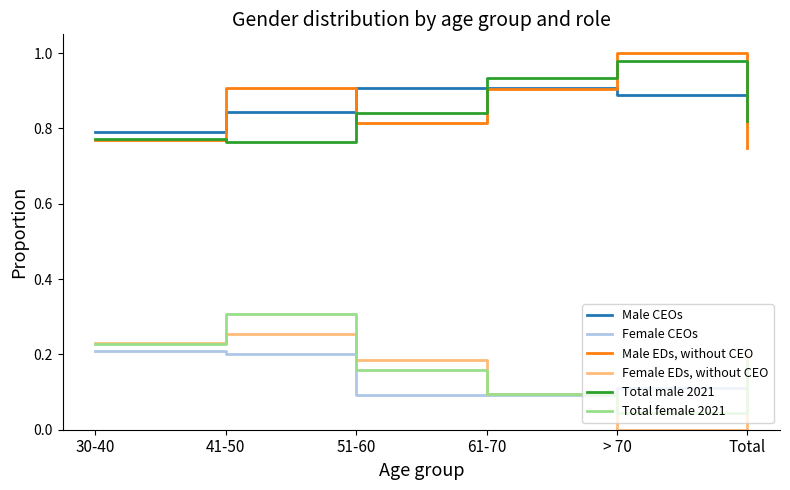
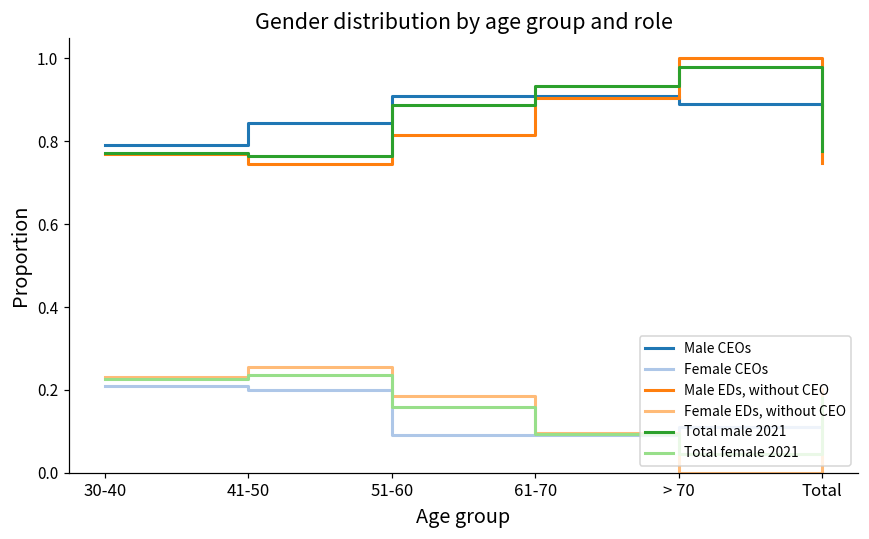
  {
    "Male CEOs": {
      "30-40": 0.79,
      "41-50": 0.84,
      "51-60": 0.91,
      "> 70": 0.89,
      "Total": 0.89
    },
    "Female CEOs": {
      "30-40": 0.21,
      "41-50": 0.20,
      "51-60": 0.09
    },
    "Male EDs, without CEO": {
-     "41-50": 0.91,
+     "41-50": 0.75,
      "51-60": 0.81,
      "> 70": 1.00,
      "Total": 0.75
    },
    "Female EDs, without CEO": {
      "41-50": 0.25,
      "51-60": 0.19,
      "> 70": 0.00
    },
    "Total male 2021": {
      "41-50": 0.76,
-     "51-60": 0.84,
+     "51-60": 0.89,
      "61-70": 0.93,
      "> 70": 0.98,
-     "Total": 0.82
+     "Total": 0.78
    },
    "Total female 2021": {
-     "41-50": 0.31,
+     "41-50": 0.24,
      "51-60": 0.16
    }
  }
